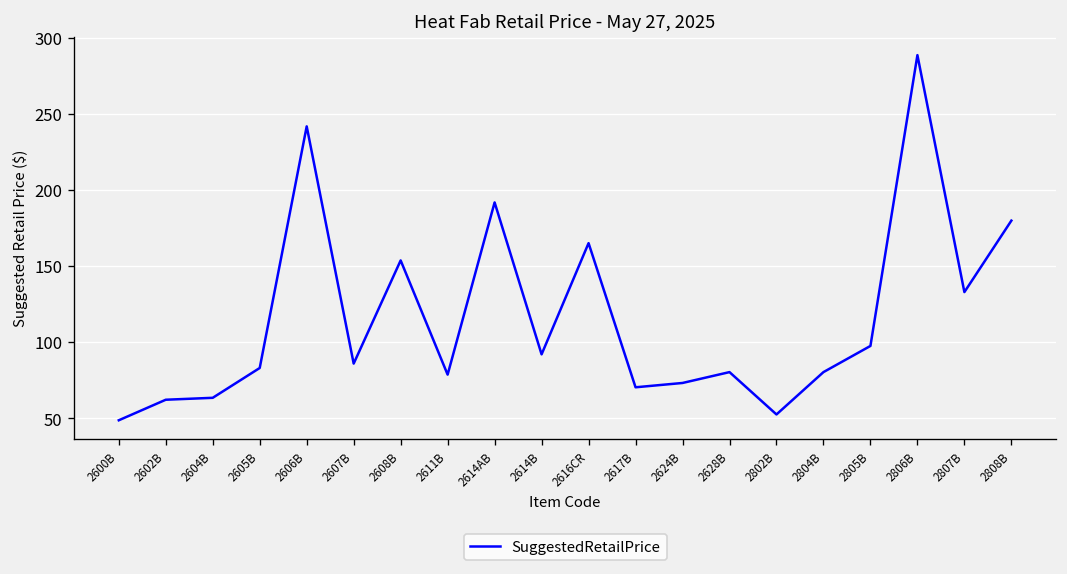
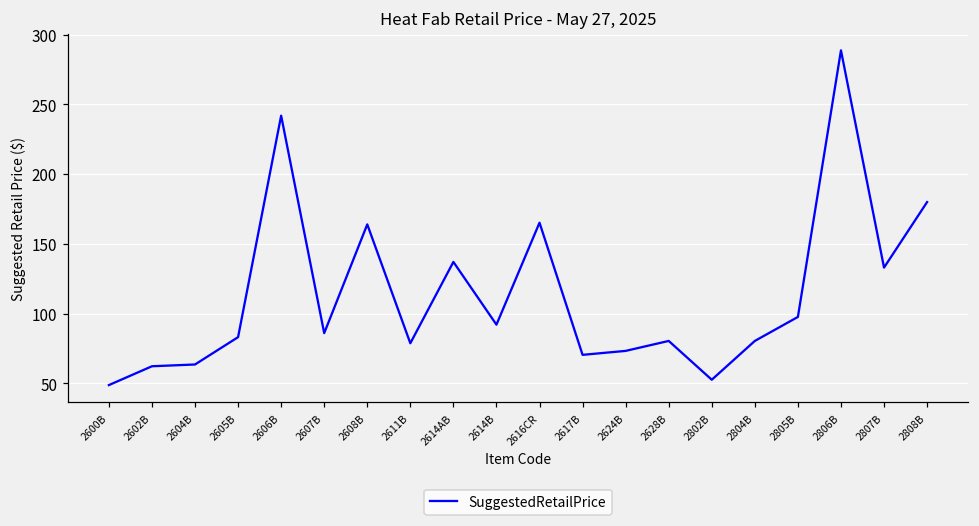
  {
    "2600B": 49,
    "2602B": 62,
    "2604B": 63,
    "2605B": 83,
    "2606B": 242,
    "2607B": 86,
-   "2608B": 154,
+   "2608B": 164,
    "2611B": 79,
-   "2614AB": 192,
+   "2614AB": 137,
    "2614B": 92,
    "2616CR": 165,
    "2617B": 70,
    "2624B": 73,
    "2628B": 80,
    "2802B": 53,
    "2804B": 80,
    "2805B": 98,
    "2806B": 289,
    "2807B": 133,
    "2808B": 180
  }
